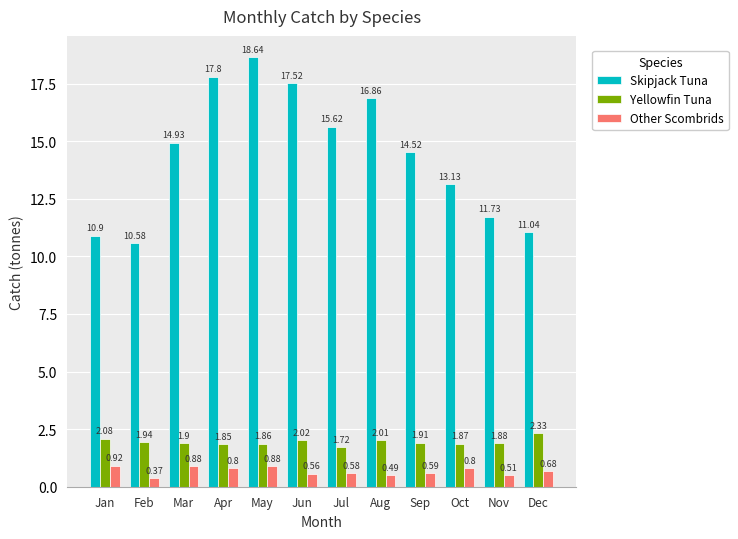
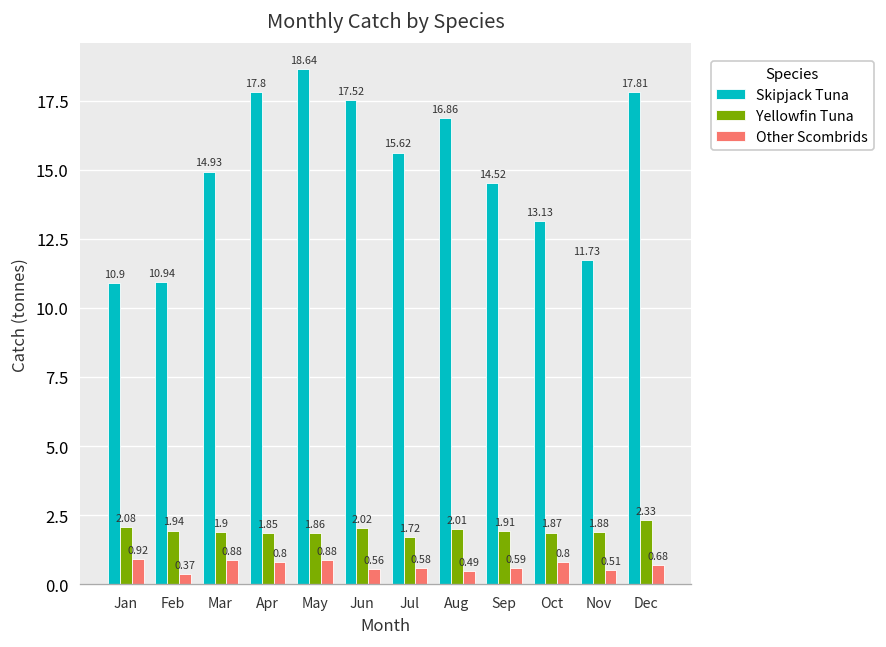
  {
    "Skipjack Tuna": {
      "Jan": 10.9,
-     "Feb": 10.58,
+     "Feb": 10.94,
      "Mar": 14.93,
      "Apr": 17.8,
      "May": 18.64,
      "Jun": 17.52,
      "Jul": 15.62,
      "Aug": 16.86,
      "Sep": 14.52,
      "Oct": 13.13,
      "Nov": 11.73,
-     "Dec": 11.04
+     "Dec": 17.81
    },
    "Yellowfin Tuna": {
      "Jan": 2.08,
      "Feb": 1.94,
      "Mar": 1.9,
      "Apr": 1.85,
      "May": 1.86,
      "Jun": 2.02,
      "Jul": 1.72,
      "Aug": 2.01,
      "Sep": 1.91,
      "Oct": 1.87,
      "Nov": 1.88,
      "Dec": 2.33
    },
    "Other Scombrids": {
      "Jan": 0.92,
      "Feb": 0.37,
      "Mar": 0.88,
      "Apr": 0.8,
      "May": 0.88,
      "Jun": 0.56,
      "Jul": 0.58,
      "Aug": 0.49,
      "Sep": 0.59,
      "Oct": 0.8,
      "Nov": 0.51,
      "Dec": 0.68
    }
  }
